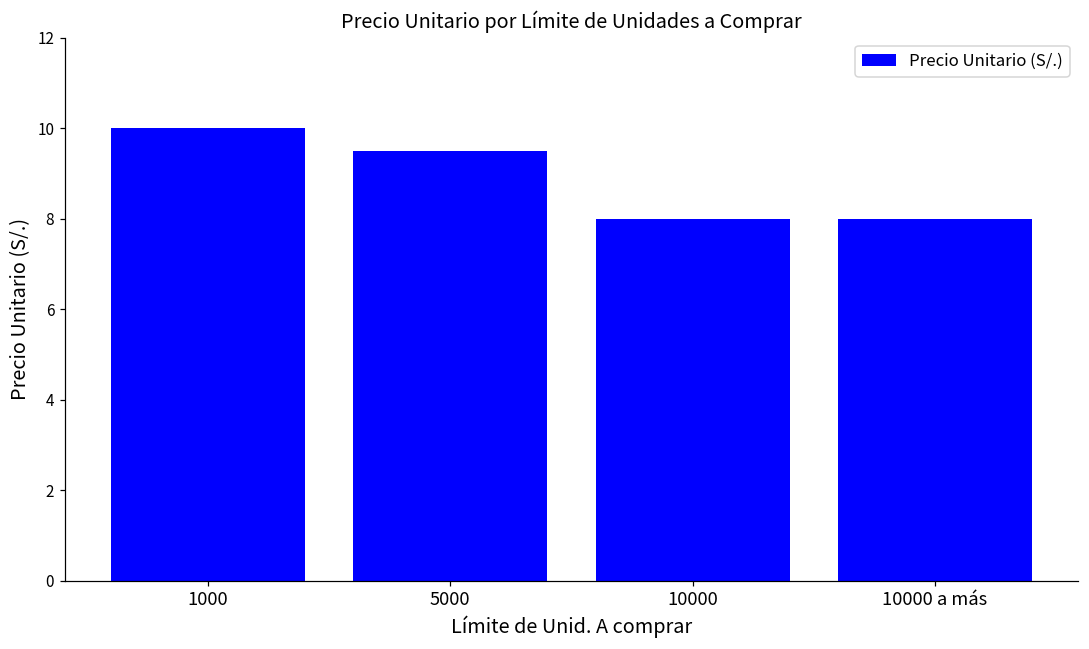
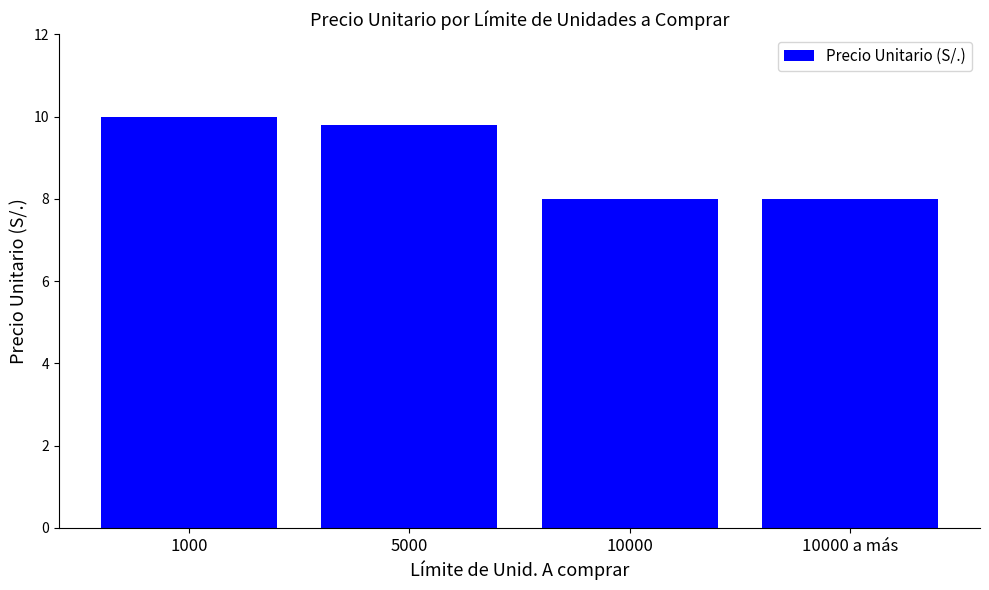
  {
    "1000": 10.0,
-   "5000": 9.5,
+   "5000": 9.8,
    "10000": 8.0,
    "10000 a más": 8.0
  }
